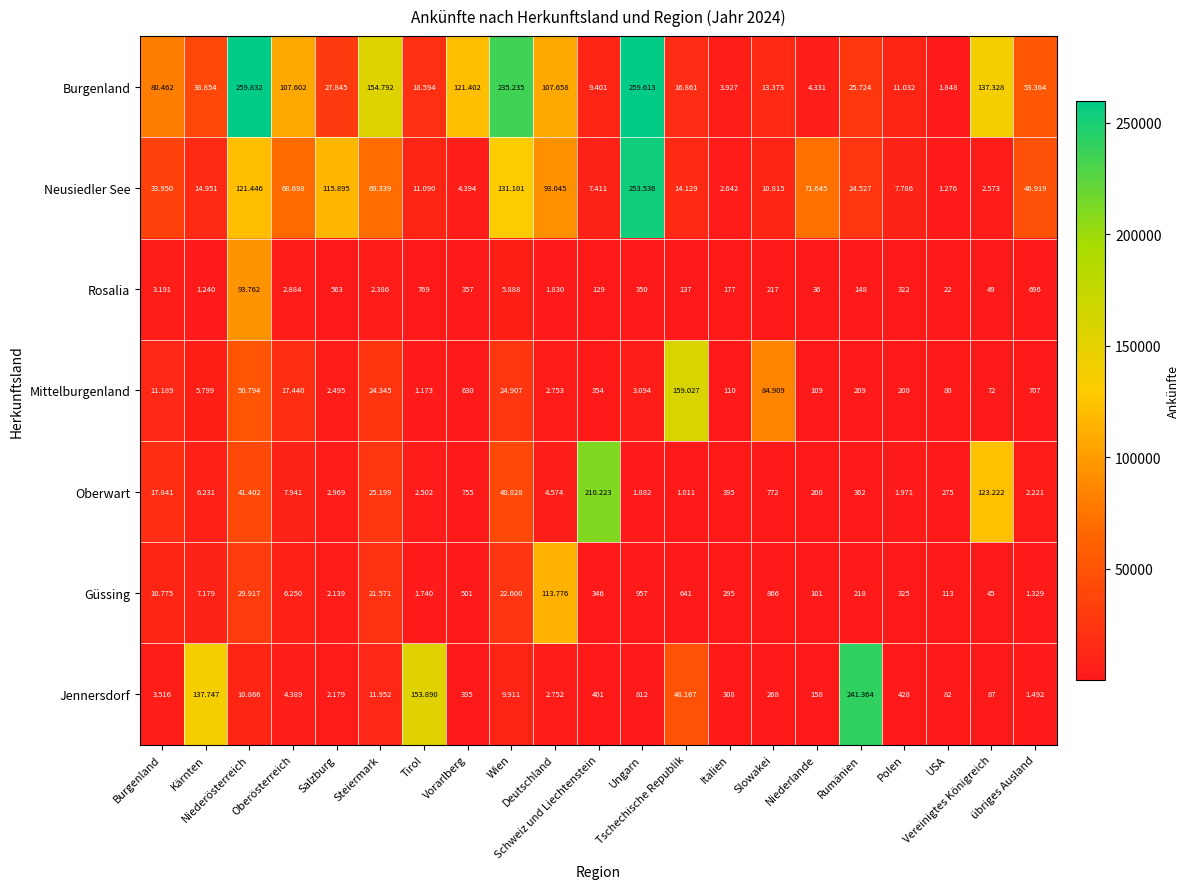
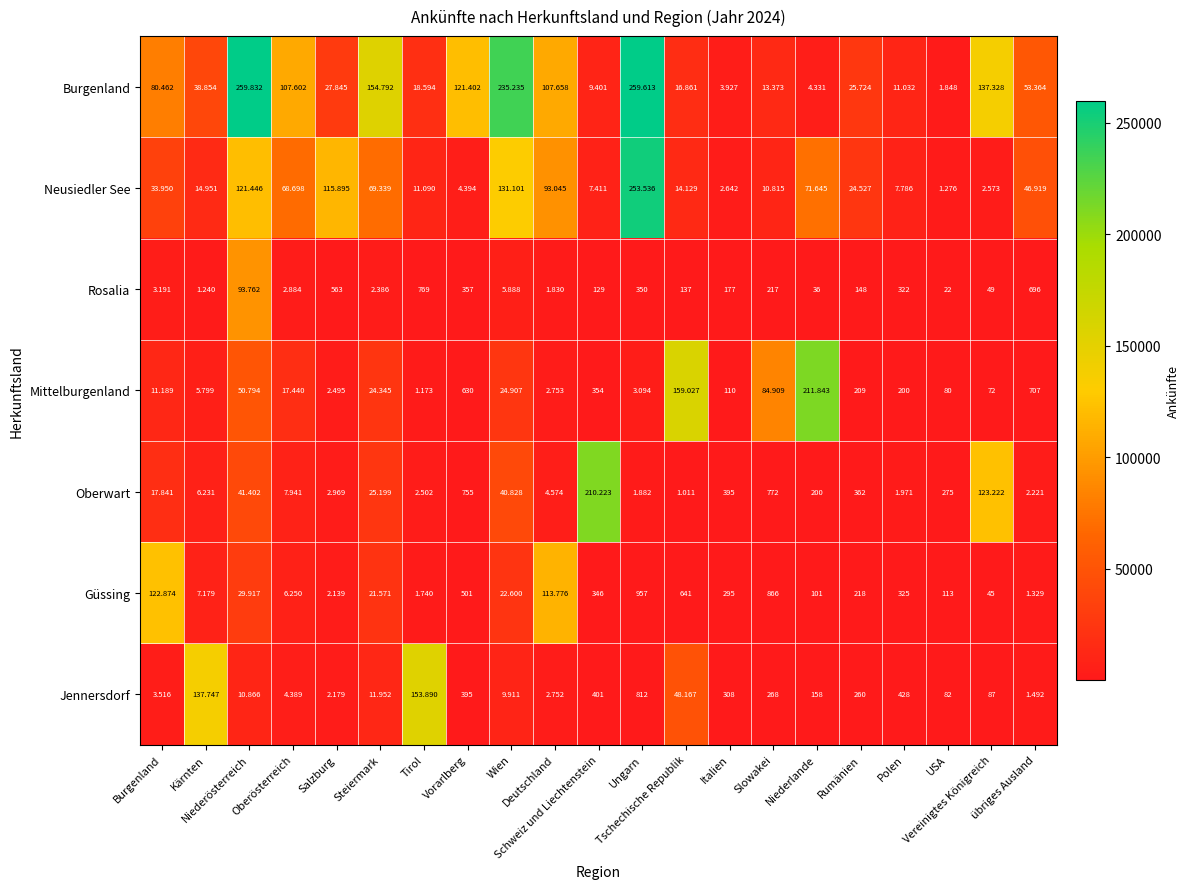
  {
    "Burgenland": {
      "Burgenland": 80.462,
      "Kärnten": 38.854,
      "Niederösterreich": 259.832,
      "Oberösterreich": 107.602,
      "Salzburg": 27.845,
      "Steiermark": 154.792,
      "Tirol": 18.594,
      "Vorarlberg": 121.402,
      "Wien": 235.235,
      "Deutschland": 107.658,
      "Schweiz und Liechtenstein": 9.401,
      "Ungarn": 259.613,
      "Tschechische Republik": 16.861,
      "Italien": 3.927,
      "Slowakei": 13.373,
      "Niederlande": 4.331,
      "Rumänien": 25.724,
      "Polen": 11.032,
      "USA": 1.848,
      "Vereinigtes Königreich": 137.328,
      "übriges Ausland": 53.364
    },
    "Neusiedler See": {
      "Burgenland": 33.950,
      "Kärnten": 14.951,
      "Niederösterreich": 121.446,
      "Oberösterreich": 68.698,
      "Salzburg": 115.895,
      "Steiermark": 69.339,
      "Tirol": 11.090,
      "Vorarlberg": 4.394,
      "Wien": 131.101,
      "Deutschland": 93.045,
      "Schweiz und Liechtenstein": 7.411,
      "Ungarn": 253.536,
      "Tschechische Republik": 14.129,
      "Italien": 2.642,
      "Slowakei": 10.815,
      "Niederlande": 71.645,
      "Rumänien": 24.527,
      "Polen": 7.786,
      "USA": 1.276,
      "Vereinigtes Königreich": 2.573,
      "übriges Ausland": 46.919
    },
    "Rosalia": {
      "Burgenland": 3.191,
      "Kärnten": 1.240,
      "Niederösterreich": 93.762,
      "Oberösterreich": 2.884,
      "Salzburg": 563,
      "Steiermark": 2.386,
      "Tirol": 769,
      "Vorarlberg": 357,
      "Wien": 5.888,
      "Deutschland": 1.830,
      "Schweiz und Liechtenstein": 129,
      "Ungarn": 350,
      "Tschechische Republik": 137,
      "Italien": 177,
      "Slowakei": 217,
      "Niederlande": 36,
      "Rumänien": 148,
      "Polen": 322,
      "USA": 22,
      "Vereinigtes Königreich": 49,
      "übriges Ausland": 696
    },
    "Mittelburgenland": {
      "Burgenland": 11.189,
      "Kärnten": 5.799,
      "Niederösterreich": 50.794,
      "Oberösterreich": 17.440,
      "Salzburg": 2.495,
      "Steiermark": 24.345,
      "Tirol": 1.173,
      "Vorarlberg": 630,
      "Wien": 24.907,
      "Deutschland": 2.753,
      "Schweiz und Liechtenstein": 354,
      "Ungarn": 3.094,
      "Tschechische Republik": 159.027,
      "Italien": 110,
      "Slowakei": 84.909,
-     "Niederlande": 109,
+     "Niederlande": 211.843,
      "Rumänien": 209,
      "Polen": 200,
      "USA": 80,
      "Vereinigtes Königreich": 72,
      "übriges Ausland": 707
    },
    "Oberwart": {
      "Burgenland": 17.841,
      "Kärnten": 6.231,
      "Niederösterreich": 41.402,
      "Oberösterreich": 7.941,
      "Salzburg": 2.969,
      "Steiermark": 25.199,
      "Tirol": 2.502,
      "Vorarlberg": 755,
      "Wien": 40.828,
      "Deutschland": 4.574,
      "Schweiz und Liechtenstein": 210.223,
      "Ungarn": 1.882,
      "Tschechische Republik": 1.011,
      "Italien": 395,
      "Slowakei": 772,
      "Niederlande": 200,
      "Rumänien": 362,
      "Polen": 1.971,
      "USA": 275,
      "Vereinigtes Königreich": 123.222,
      "übriges Ausland": 2.221
    },
    "Güssing": {
-     "Burgenland": 10.775,
+     "Burgenland": 122.874,
      "Kärnten": 7.179,
      "Niederösterreich": 29.917,
      "Oberösterreich": 6.250,
      "Salzburg": 2.139,
      "Steiermark": 21.571,
      "Tirol": 1.740,
      "Vorarlberg": 501,
      "Wien": 22.600,
      "Deutschland": 113.776,
      "Schweiz und Liechtenstein": 346,
      "Ungarn": 957,
      "Tschechische Republik": 641,
      "Italien": 295,
      "Slowakei": 866,
      "Niederlande": 101,
      "Rumänien": 218,
      "Polen": 325,
      "USA": 113,
      "Vereinigtes Königreich": 45,
      "übriges Ausland": 1.329
    },
    "Jennersdorf": {
      "Burgenland": 3.516,
      "Kärnten": 137.747,
      "Niederösterreich": 10.866,
      "Oberösterreich": 4.389,
      "Salzburg": 2.179,
      "Steiermark": 11.952,
      "Tirol": 153.890,
      "Vorarlberg": 395,
      "Wien": 9.911,
      "Deutschland": 2.752,
      "Schweiz und Liechtenstein": 401,
      "Ungarn": 812,
      "Tschechische Republik": 48.167,
      "Italien": 308,
      "Slowakei": 268,
      "Niederlande": 158,
-     "Rumänien": 241.364,
+     "Rumänien": 260,
      "Polen": 428,
      "USA": 82,
      "Vereinigtes Königreich": 87,
      "übriges Ausland": 1.492
    }
  }
